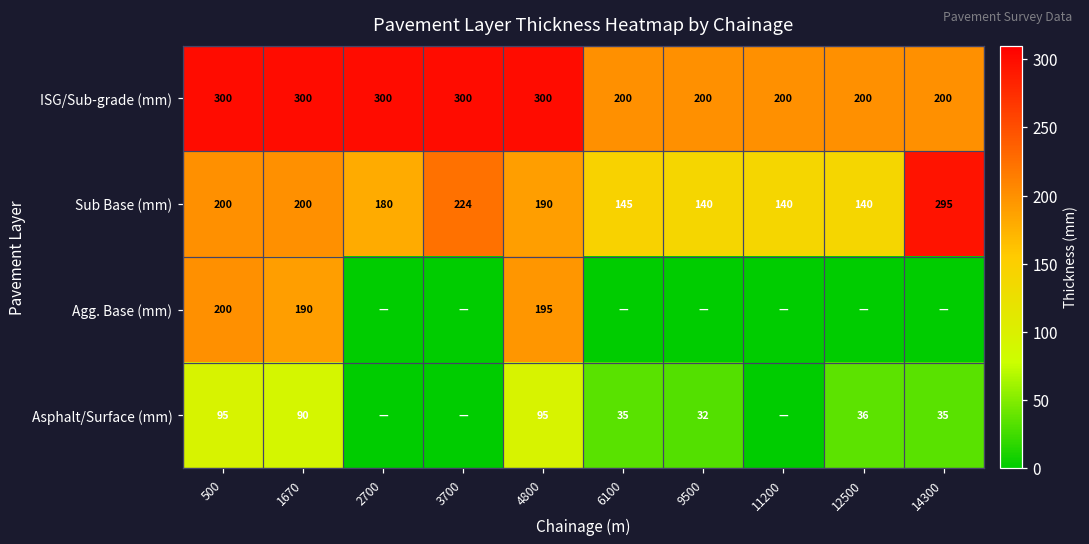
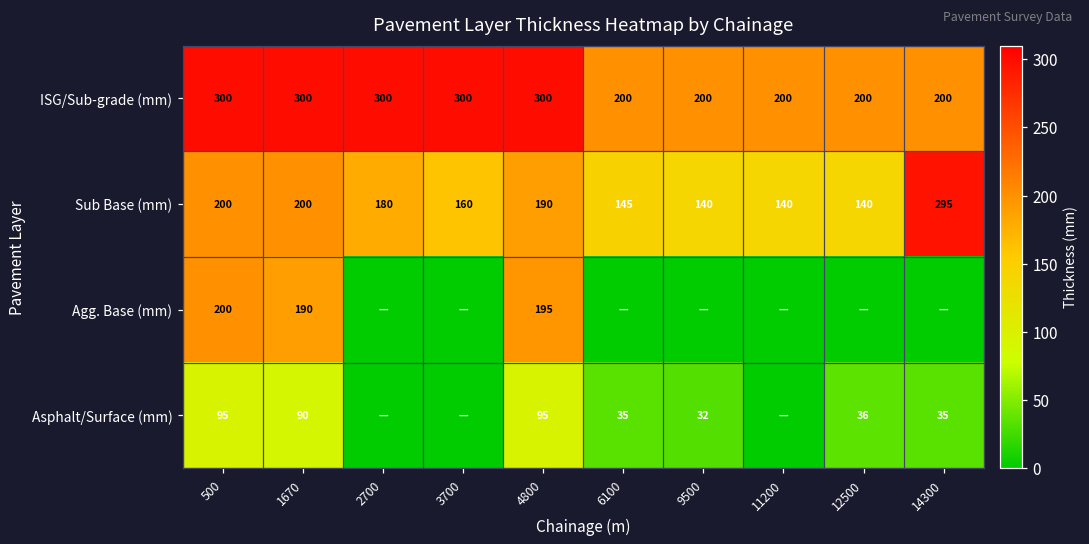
  {
    "ISG/Sub-grade (mm)": {
      "500": 300,
      "1670": 300,
      "2700": 300,
      "3700": 300,
      "4800": 300,
      "6100": 200,
      "9500": 200,
      "11200": 200,
      "12500": 200,
      "14300": 200
    },
    "Sub Base (mm)": {
      "500": 200,
      "1670": 200,
      "2700": 180,
-     "3700": 224,
+     "3700": 160,
      "4800": 190,
      "6100": 145,
      "9500": 140,
      "11200": 140,
      "12500": 140,
      "14300": 295
    },
    "Agg. Base (mm)": {
      "500": 200,
      "1670": 190,
      "4800": 195
    },
    "Asphalt/Surface (mm)": {
      "500": 95,
      "1670": 90,
      "4800": 95,
      "6100": 35,
      "9500": 32,
      "12500": 36,
      "14300": 35
    }
  }
